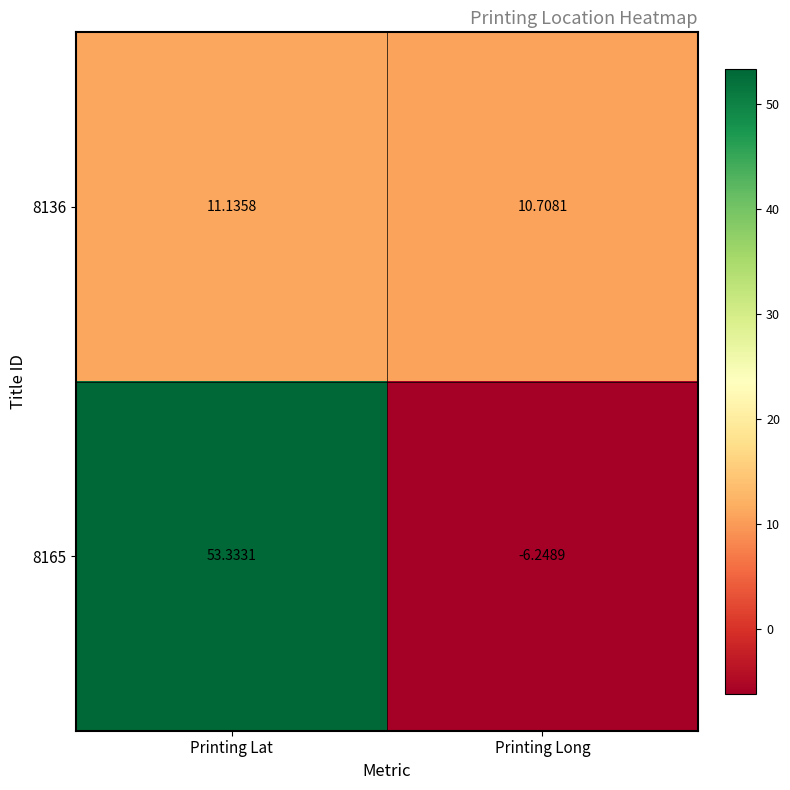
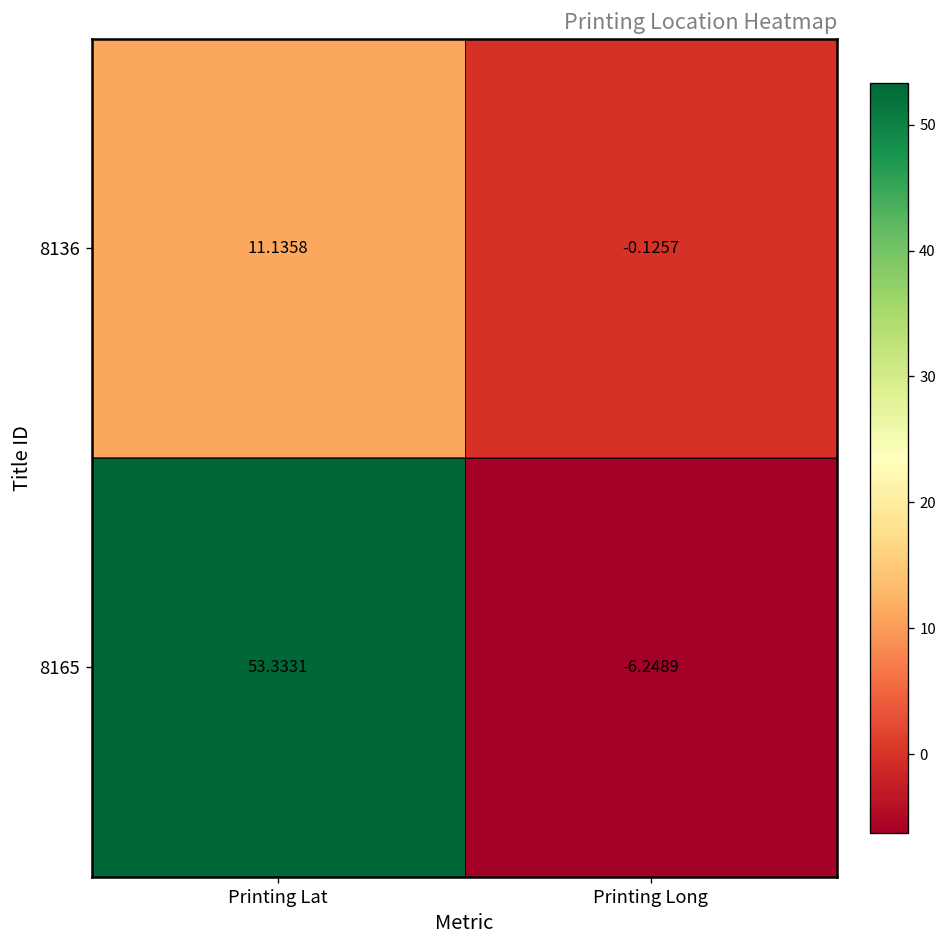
  {
    "8136": {
      "Printing Lat": 11.1358,
-     "Printing Long": 10.7081
+     "Printing Long": -0.1257
    },
    "8165": {
      "Printing Lat": 53.3331,
      "Printing Long": -6.2489
    }
  }
